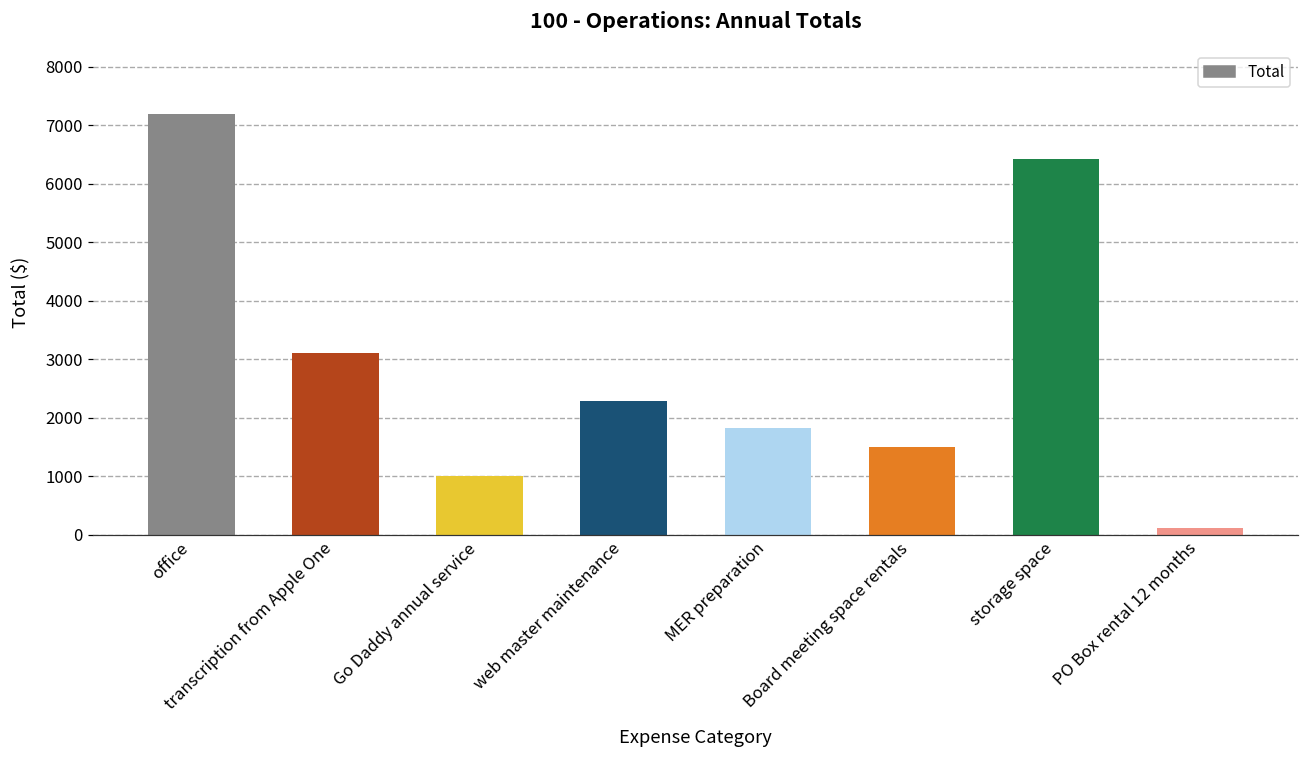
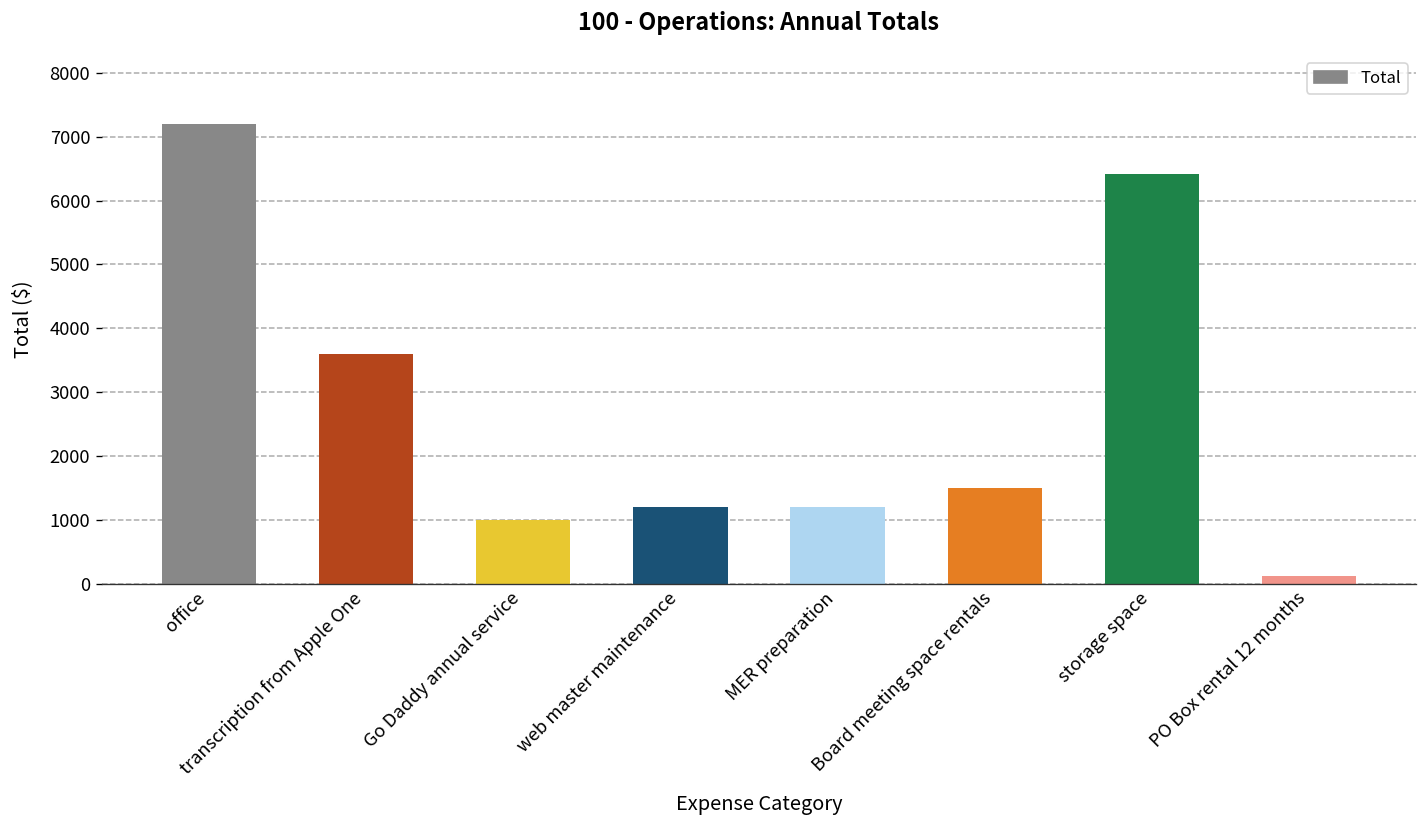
  {
    "office": 7200,
-   "transcription from Apple One": 3100,
+   "transcription from Apple One": 3600,
    "Go Daddy annual service": 1000,
-   "web master maintenance": 2300,
-   "MER preparation": 1800,
+   "web master maintenance": 1200,
+   "MER preparation": 1200,
    "Board meeting space rentals": 1500,
    "storage space": 6400,
    "PO Box rental 12 months": 100
  }
